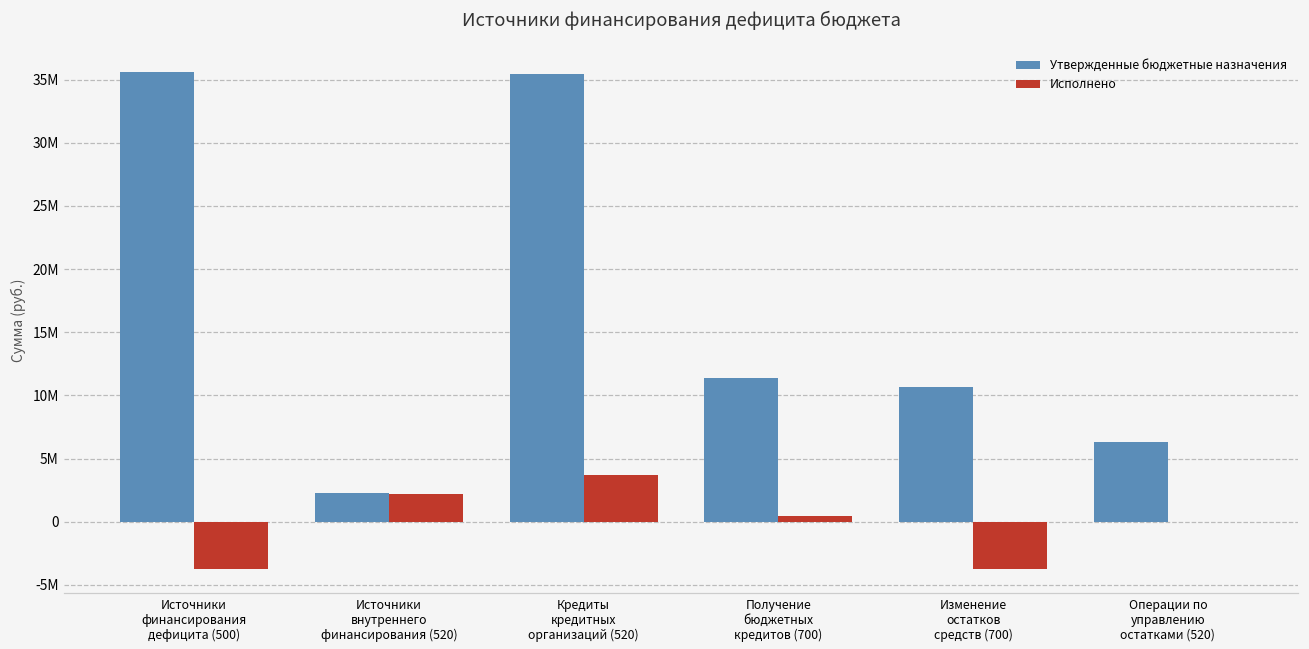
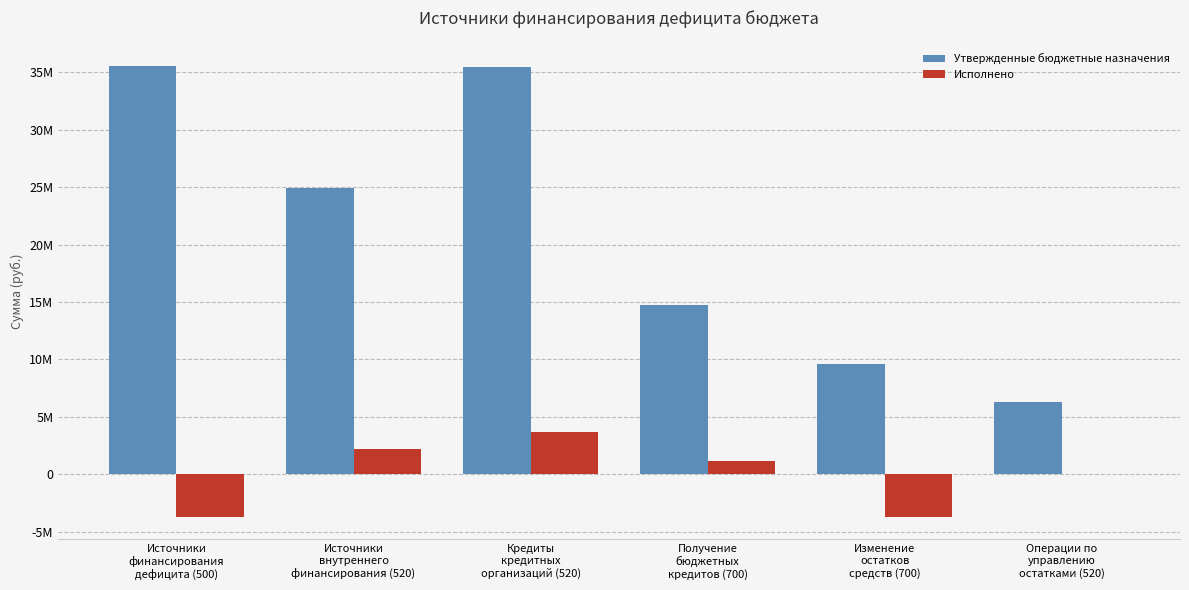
  {
    "Утвержденные бюджетные назначения": {
      "Источники финансирования дефицита (500)": 35600000,
-     "Источники внутреннего финансирования (520)": 2300000,
+     "Источники внутреннего финансирования (520)": 24900000,
      "Кредиты кредитных организаций (520)": 35500000,
-     "Получение бюджетных кредитов (700)": 11400000,
-     "Изменение остатков средств (700)": 10700000,
+     "Получение бюджетных кредитов (700)": 14800000,
+     "Изменение остатков средств (700)": 9600000,
      "Операции по управлению остатками (520)": 6300000
    },
    "Исполнено": {
      "Источники финансирования дефицита (500)": -3700000,
      "Источники внутреннего финансирования (520)": 2200000,
      "Кредиты кредитных организаций (520)": 3700000,
-     "Получение бюджетных кредитов (700)": 500000,
+     "Получение бюджетных кредитов (700)": 1200000,
      "Изменение остатков средств (700)": -3700000,
      "Операции по управлению остатками (520)": 0
    }
  }
